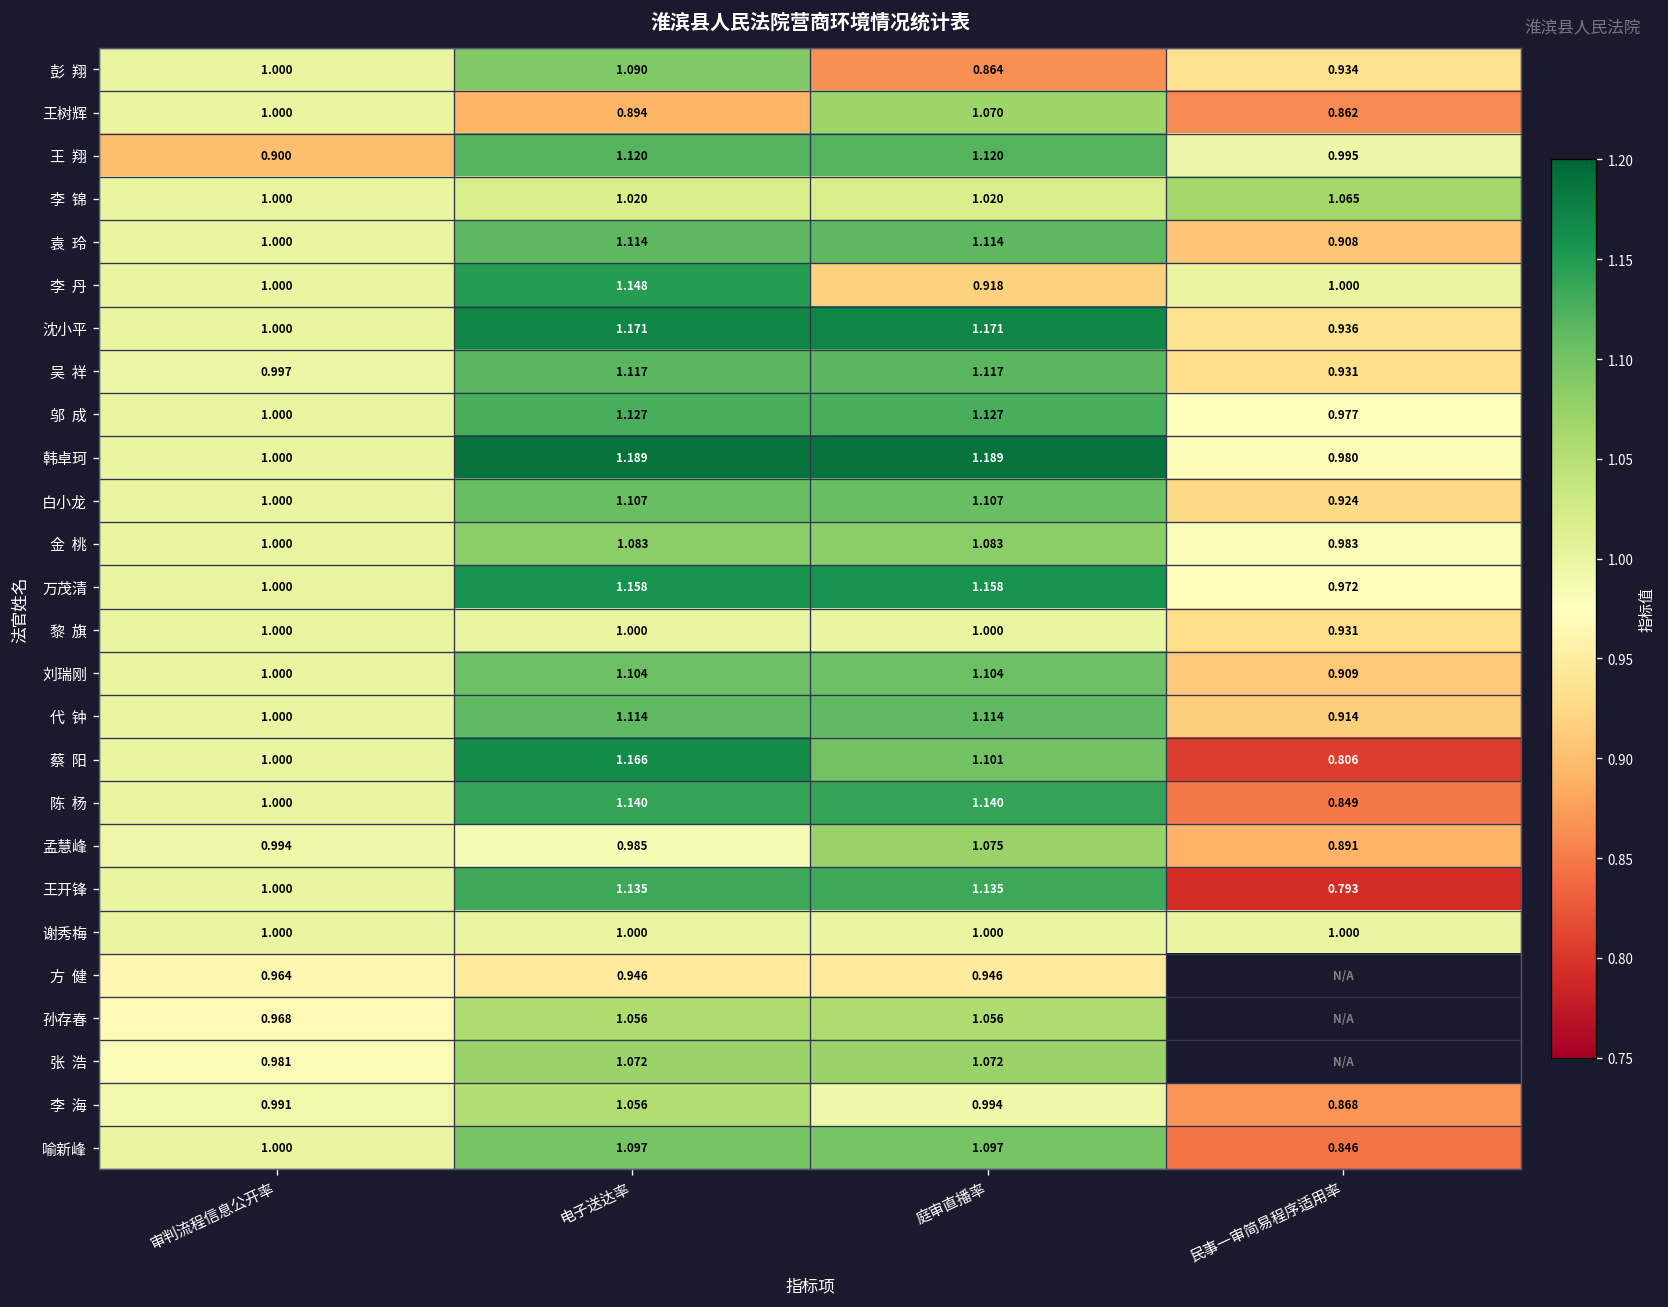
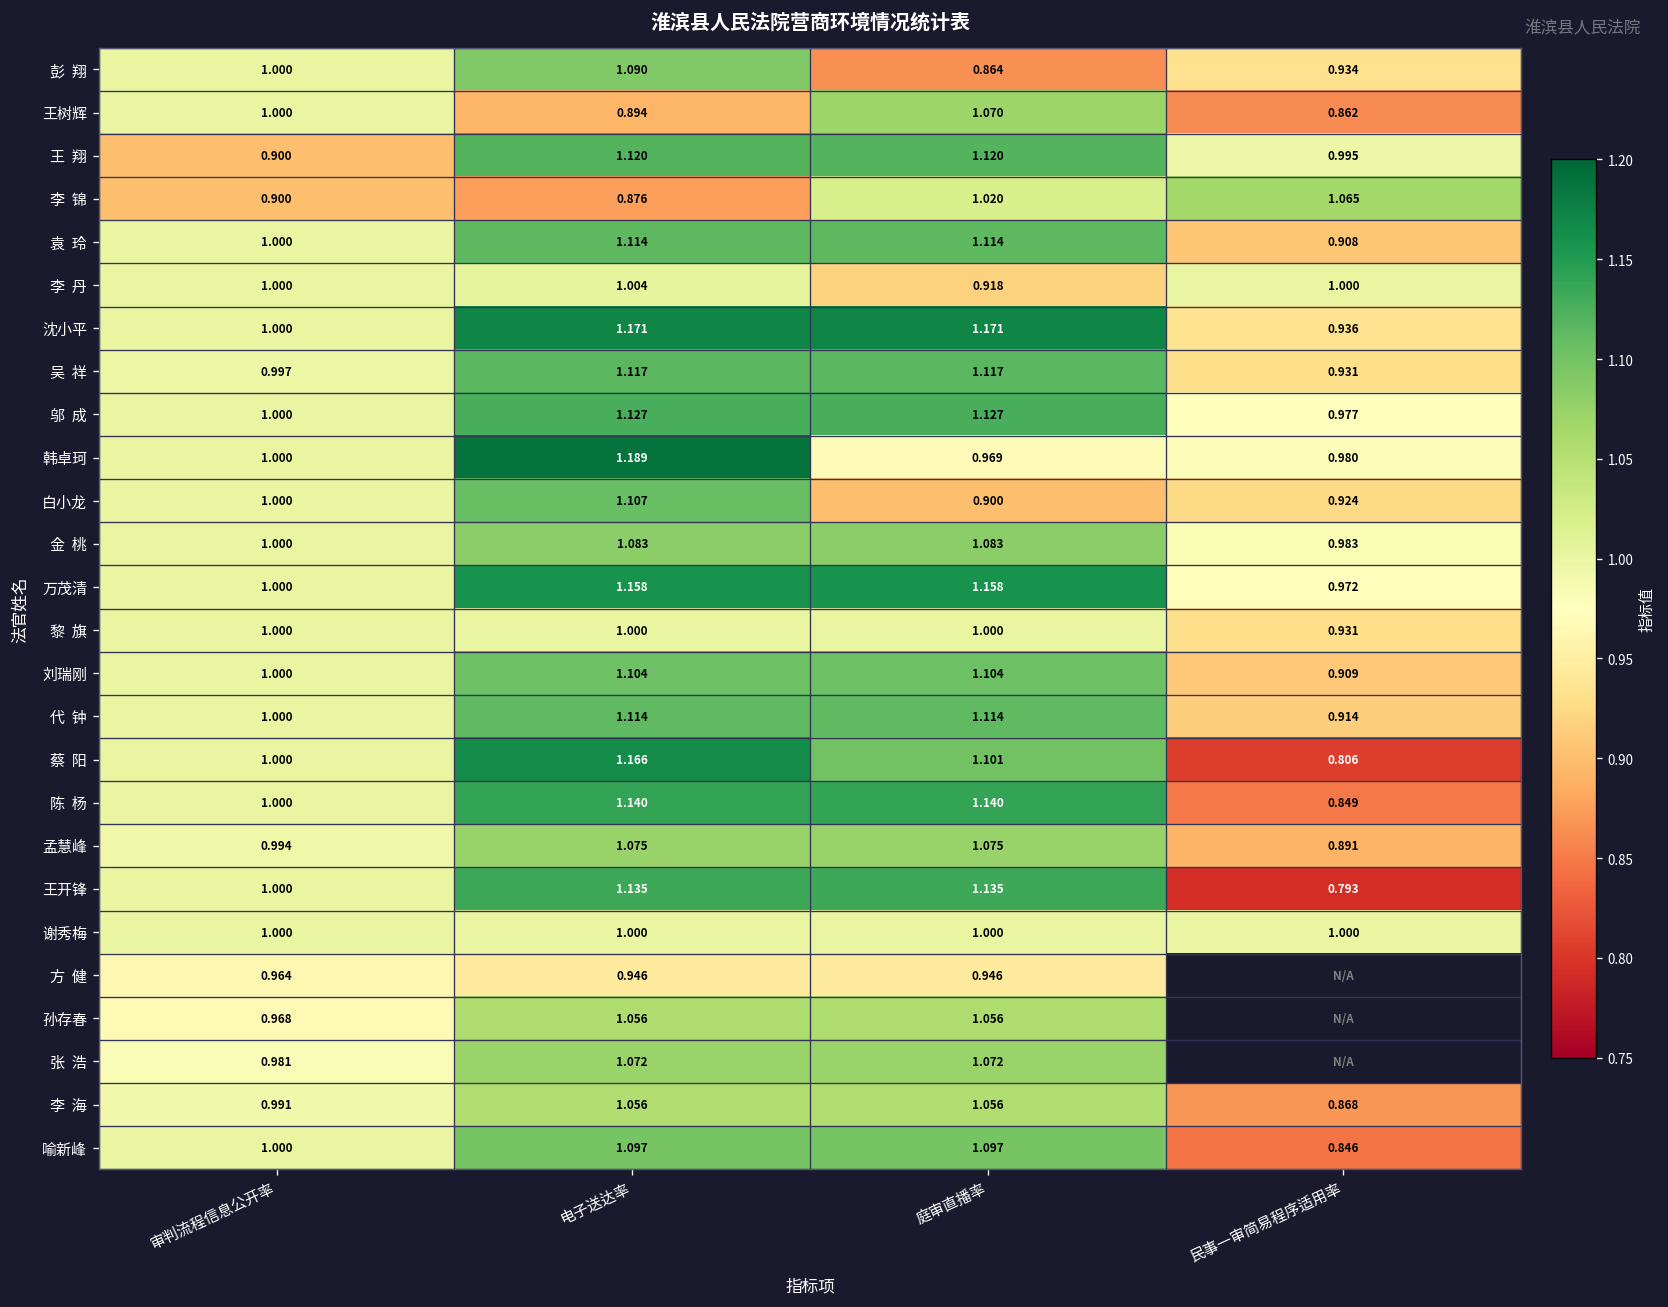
  {
    "彭 翔": {
      "审判流程信息公开率": 1.000,
      "电子送达率": 1.090,
      "庭审直播率": 0.864,
      "民事一审简易程序适用率": 0.934
    },
    "王树辉": {
      "审判流程信息公开率": 1.000,
      "电子送达率": 0.894,
      "庭审直播率": 1.070,
      "民事一审简易程序适用率": 0.862
    },
    "王 翔": {
      "审判流程信息公开率": 0.900,
      "电子送达率": 1.120,
      "庭审直播率": 1.120,
      "民事一审简易程序适用率": 0.995
    },
    "李 锦": {
-     "审判流程信息公开率": 1.000,
-     "电子送达率": 1.020,
+     "审判流程信息公开率": 0.900,
+     "电子送达率": 0.876,
      "庭审直播率": 1.020,
      "民事一审简易程序适用率": 1.065
    },
    "袁 玲": {
      "审判流程信息公开率": 1.000,
      "电子送达率": 1.114,
      "庭审直播率": 1.114,
      "民事一审简易程序适用率": 0.908
    },
    "李 丹": {
      "审判流程信息公开率": 1.000,
-     "电子送达率": 1.148,
+     "电子送达率": 1.004,
      "庭审直播率": 0.918,
      "民事一审简易程序适用率": 1.000
    },
    "沈小平": {
      "审判流程信息公开率": 1.000,
      "电子送达率": 1.171,
      "庭审直播率": 1.171,
      "民事一审简易程序适用率": 0.936
    },
    "吴 祥": {
      "审判流程信息公开率": 0.997,
      "电子送达率": 1.117,
      "庭审直播率": 1.117,
      "民事一审简易程序适用率": 0.931
    },
    "邬 成": {
      "审判流程信息公开率": 1.000,
      "电子送达率": 1.127,
      "庭审直播率": 1.127,
      "民事一审简易程序适用率": 0.977
    },
    "韩卓珂": {
      "审判流程信息公开率": 1.000,
      "电子送达率": 1.189,
-     "庭审直播率": 1.189,
+     "庭审直播率": 0.969,
      "民事一审简易程序适用率": 0.980
    },
    "白小龙": {
      "审判流程信息公开率": 1.000,
      "电子送达率": 1.107,
-     "庭审直播率": 1.107,
+     "庭审直播率": 0.900,
      "民事一审简易程序适用率": 0.924
    },
    "金 桃": {
      "审判流程信息公开率": 1.000,
      "电子送达率": 1.083,
      "庭审直播率": 1.083,
      "民事一审简易程序适用率": 0.983
    },
    "万茂清": {
      "审判流程信息公开率": 1.000,
      "电子送达率": 1.158,
      "庭审直播率": 1.158,
      "民事一审简易程序适用率": 0.972
    },
    "黎 旗": {
      "审判流程信息公开率": 1.000,
      "电子送达率": 1.000,
      "庭审直播率": 1.000,
      "民事一审简易程序适用率": 0.931
    },
    "刘瑞刚": {
      "审判流程信息公开率": 1.000,
      "电子送达率": 1.104,
      "庭审直播率": 1.104,
      "民事一审简易程序适用率": 0.909
    },
    "代 钟": {
      "审判流程信息公开率": 1.000,
      "电子送达率": 1.114,
      "庭审直播率": 1.114,
      "民事一审简易程序适用率": 0.914
    },
    "蔡 阳": {
      "审判流程信息公开率": 1.000,
      "电子送达率": 1.166,
      "庭审直播率": 1.101,
      "民事一审简易程序适用率": 0.806
    },
    "陈 杨": {
      "审判流程信息公开率": 1.000,
      "电子送达率": 1.140,
      "庭审直播率": 1.140,
      "民事一审简易程序适用率": 0.849
    },
    "孟慧峰": {
      "审判流程信息公开率": 0.994,
-     "电子送达率": 0.985,
+     "电子送达率": 1.075,
      "庭审直播率": 1.075,
      "民事一审简易程序适用率": 0.891
    },
    "王开锋": {
      "审判流程信息公开率": 1.000,
      "电子送达率": 1.135,
      "庭审直播率": 1.135,
      "民事一审简易程序适用率": 0.793
    },
    "谢秀梅": {
      "审判流程信息公开率": 1.000,
      "电子送达率": 1.000,
      "庭审直播率": 1.000,
      "民事一审简易程序适用率": 1.000
    },
    "方 健": {
      "审判流程信息公开率": 0.964,
      "电子送达率": 0.946,
      "庭审直播率": 0.946
    },
    "孙存春": {
      "审判流程信息公开率": 0.968,
      "电子送达率": 1.056,
      "庭审直播率": 1.056
    },
    "张 浩": {
      "审判流程信息公开率": 0.981,
      "电子送达率": 1.072,
      "庭审直播率": 1.072
    },
    "李 海": {
      "审判流程信息公开率": 0.991,
      "电子送达率": 1.056,
-     "庭审直播率": 0.994,
+     "庭审直播率": 1.056,
      "民事一审简易程序适用率": 0.868
    },
    "喻新峰": {
      "审判流程信息公开率": 1.000,
      "电子送达率": 1.097,
      "庭审直播率": 1.097,
      "民事一审简易程序适用率": 0.846
    }
  }
